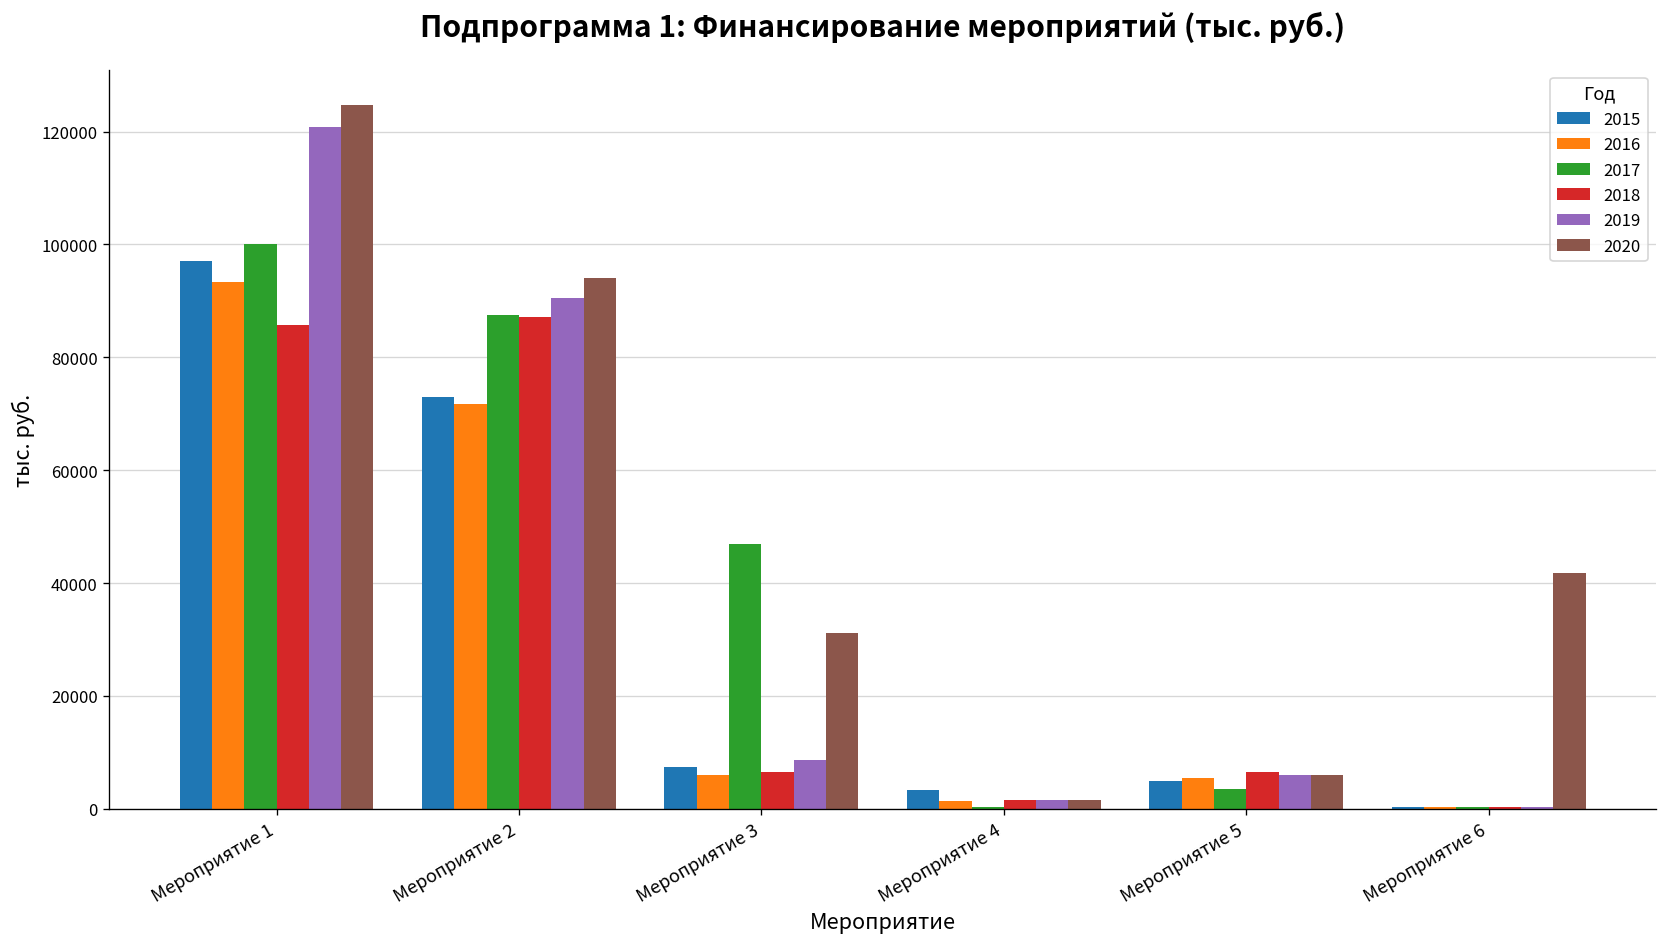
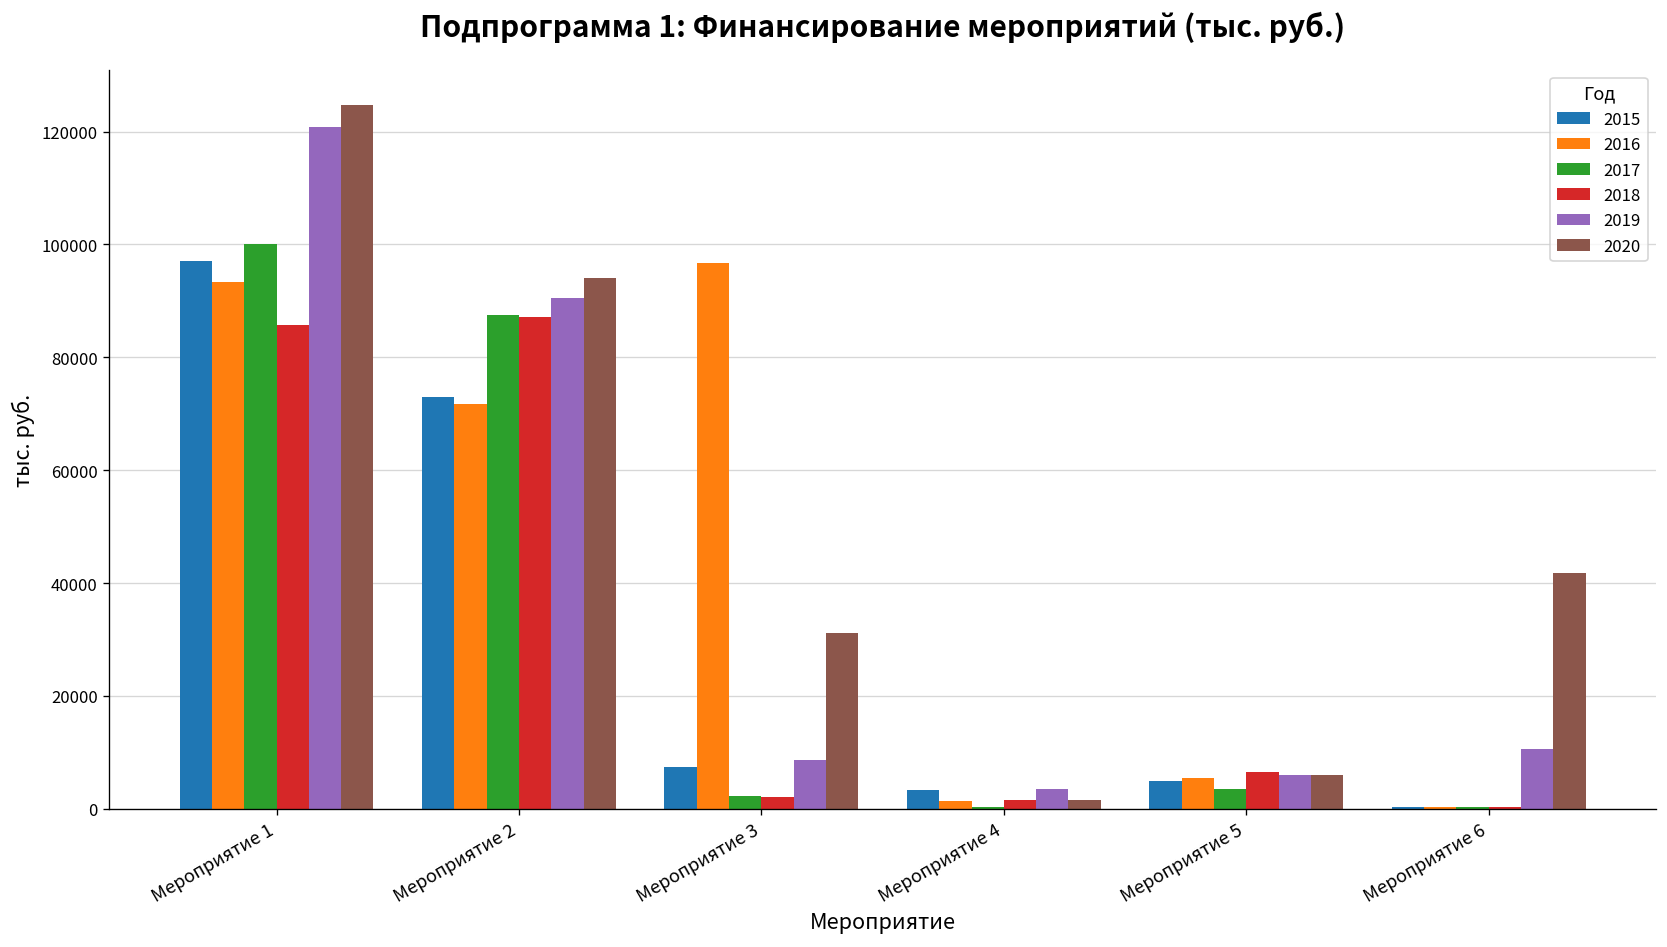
  {
    "2015": {
      "Мероприятие 1": 97000,
      "Мероприятие 2": 73000,
      "Мероприятие 3": 7000,
      "Мероприятие 4": 3000,
      "Мероприятие 5": 5000
    },
    "2016": {
      "Мероприятие 1": 93000,
      "Мероприятие 2": 72000,
-     "Мероприятие 3": 6000,
+     "Мероприятие 3": 97000,
      "Мероприятие 4": 1000,
      "Мероприятие 5": 5000
    },
    "2017": {
      "Мероприятие 1": 100000,
      "Мероприятие 2": 87000,
-     "Мероприятие 3": 47000,
+     "Мероприятие 3": 2000,
      "Мероприятие 5": 4000
    },
    "2018": {
      "Мероприятие 1": 86000,
      "Мероприятие 2": 87000,
-     "Мероприятие 3": 7000,
+     "Мероприятие 3": 2000,
      "Мероприятие 4": 2000,
      "Мероприятие 5": 7000
    },
    "2019": {
      "Мероприятие 1": 121000,
      "Мероприятие 2": 91000,
      "Мероприятие 3": 9000,
-     "Мероприятие 4": 2000,
+     "Мероприятие 4": 4000,
      "Мероприятие 5": 6000,
-     "Мероприятие 6": 0
+     "Мероприятие 6": 11000
    },
    "2020": {
      "Мероприятие 1": 125000,
      "Мероприятие 2": 94000,
      "Мероприятие 3": 31000,
      "Мероприятие 4": 2000,
      "Мероприятие 5": 6000,
      "Мероприятие 6": 42000
    }
  }
